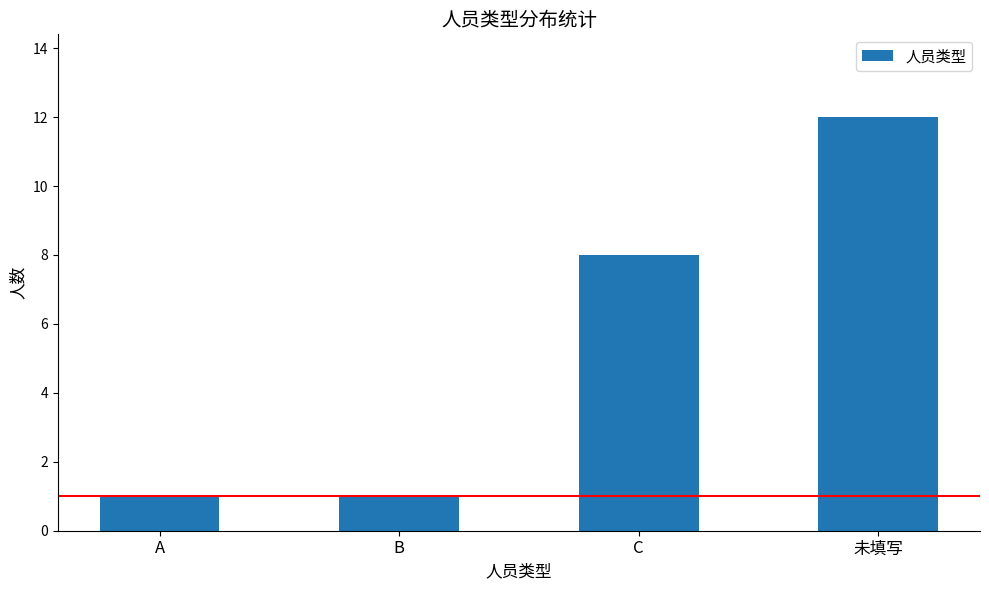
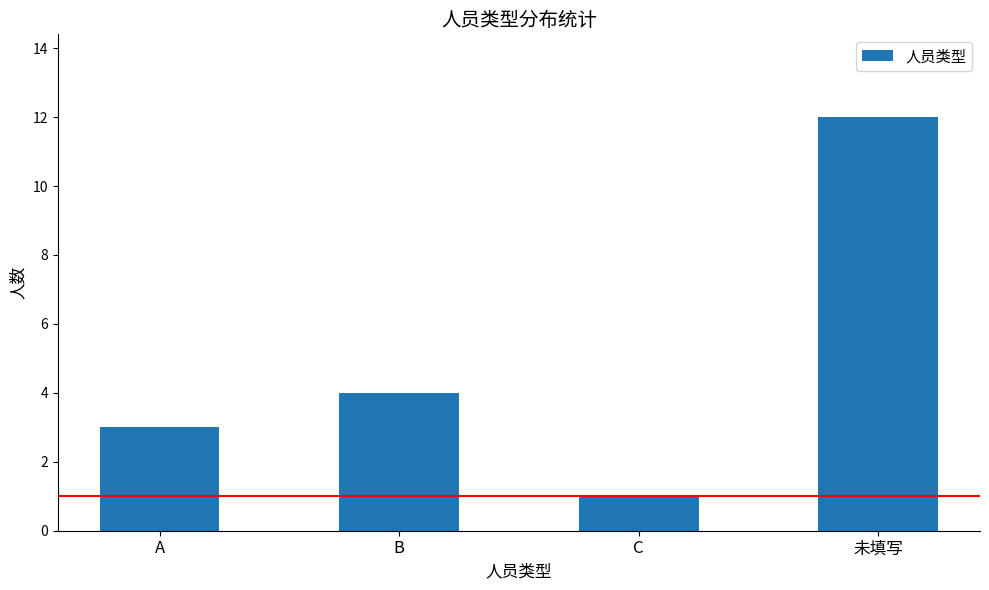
  {
-   "A": 1,
-   "B": 1,
-   "C": 8,
+   "A": 3,
+   "B": 4,
+   "C": 1,
    "未填写": 12
  }
